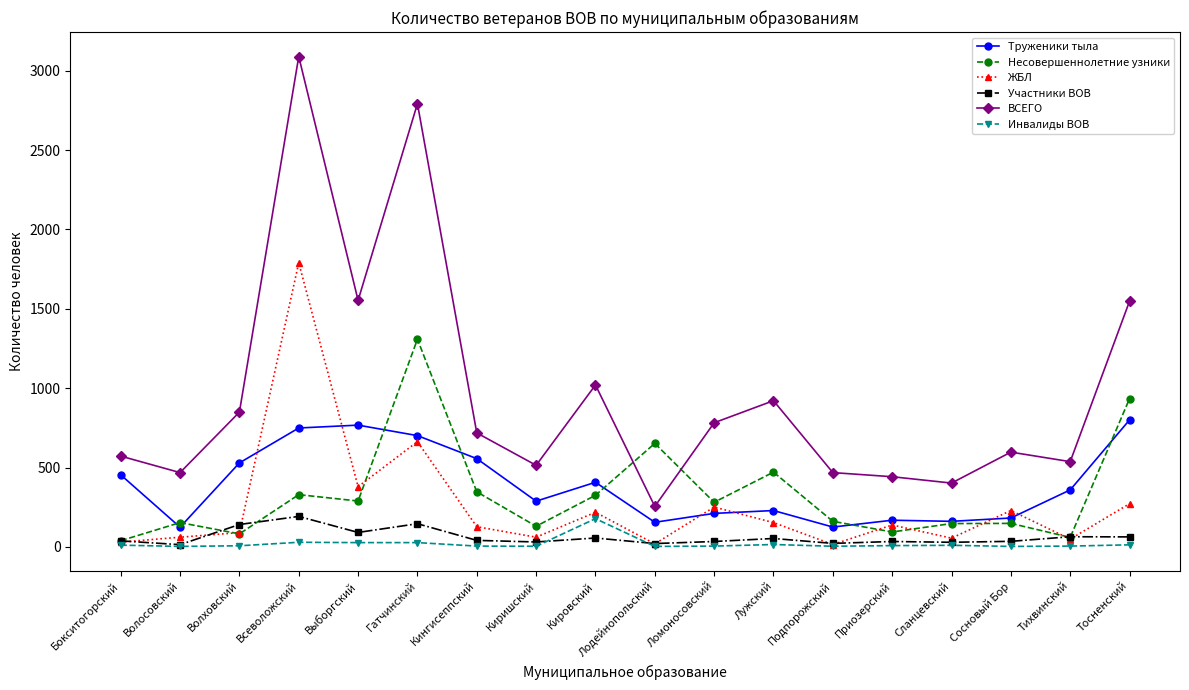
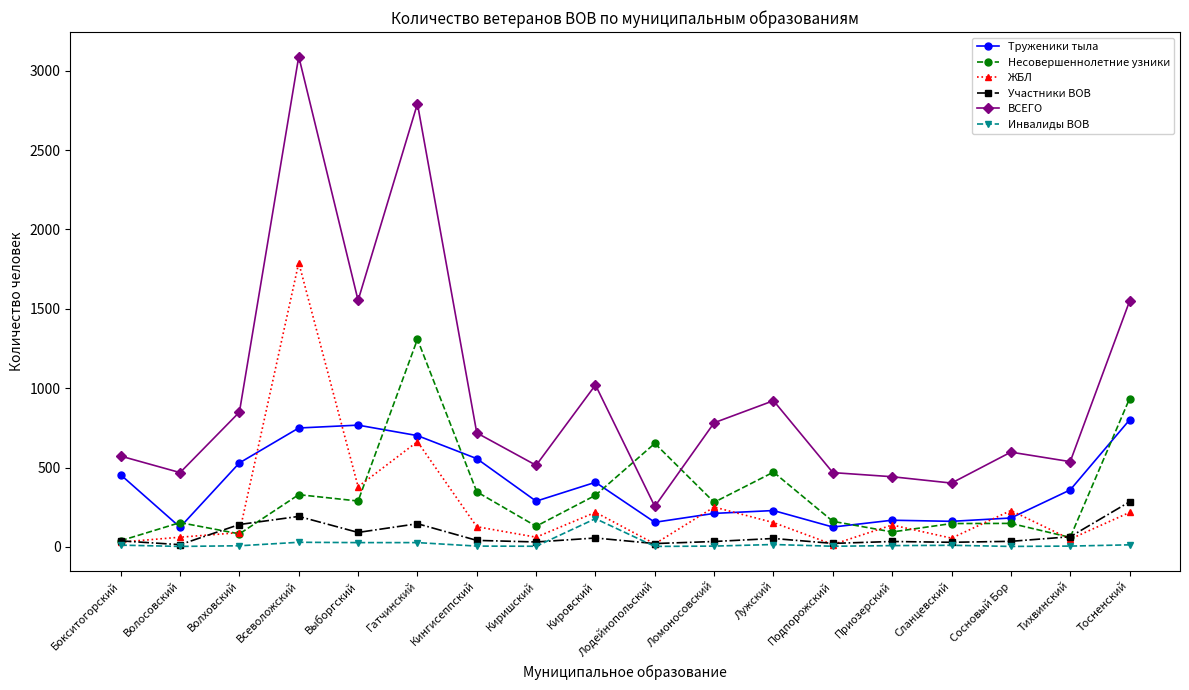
  {
    "Труженики тыла": {
      "Бокситогорский": 450,
      "Волосовский": 120,
      "Волховский": 530,
      "Всеволожский": 750,
      "Выборгский": 770,
      "Гатчинский": 700,
      "Кингисеппский": 560,
      "Киришский": 290,
      "Кировский": 410,
      "Лодейнопольский": 160,
      "Ломоносовский": 210,
      "Лужский": 230,
      "Подпорожский": 130,
      "Приозерский": 170,
      "Сосновый Бор": 180,
      "Тихвинский": 360,
      "Тосненский": 800
    },
    "Несовершеннолетние узники": {
      "Волосовский": 150,
      "Всеволожский": 330,
      "Выборгский": 290,
      "Гатчинский": 1310,
      "Кингисеппский": 350,
      "Киришский": 130,
      "Кировский": 330,
      "Лодейнопольский": 650,
      "Ломоносовский": 280,
      "Лужский": 470,
      "Подпорожский": 160,
      "Приозерский": 90,
      "Сосновый Бор": 150,
      "Тосненский": 930
    },
    "ЖБЛ": {
      "Волосовский": 60,
      "Всеволожский": 1790,
      "Выборгский": 380,
      "Гатчинский": 660,
      "Кингисеппский": 130,
      "Киришский": 60,
      "Кировский": 220,
      "Ломоносовский": 250,
      "Лужский": 150,
      "Приозерский": 140,
      "Сланцевский": 60,
      "Сосновый Бор": 230,
-     "Тосненский": 270
+     "Тосненский": 220
    },
    "Участники ВОВ": {
      "Волховский": 140,
      "Всеволожский": 190,
      "Выборгский": 90,
      "Гатчинский": 150,
      "Кингисеппский": 40,
      "Киришский": 30,
      "Кировский": 60,
      "Ломоносовский": 30,
      "Лужский": 50,
      "Приозерский": 30,
      "Сланцевский": 30,
      "Сосновый Бор": 40,
-     "Тосненский": 60
+     "Тосненский": 280
    },
    "ВСЕГО": {
      "Бокситогорский": 570,
      "Волосовский": 470,
      "Волховский": 850,
      "Всеволожский": 3090,
      "Выборгский": 1550,
      "Гатчинский": 2790,
      "Кингисеппский": 720,
      "Киришский": 510,
      "Кировский": 1020,
      "Лодейнопольский": 260,
      "Ломоносовский": 780,
      "Лужский": 920,
      "Подпорожский": 470,
      "Приозерский": 440,
      "Сланцевский": 400,
      "Сосновый Бор": 600,
      "Тихвинский": 540,
      "Тосненский": 1550
    },
    "Инвалиды ВОВ": {
      "Бокситогорский": 10,
      "Волховский": 10,
      "Всеволожский": 30,
      "Выборгский": 30,
      "Гатчинский": 30,
      "Кингисеппский": 10,
      "Киришский": 0,
      "Кировский": 180,
      "Ломоносовский": 10,
      "Лужский": 20,
      "Приозерский": 10,
      "Сланцевский": 10,
      "Сосновый Бор": 0,
      "Тихвинский": 10,
      "Тосненский": 10
    }
  }
